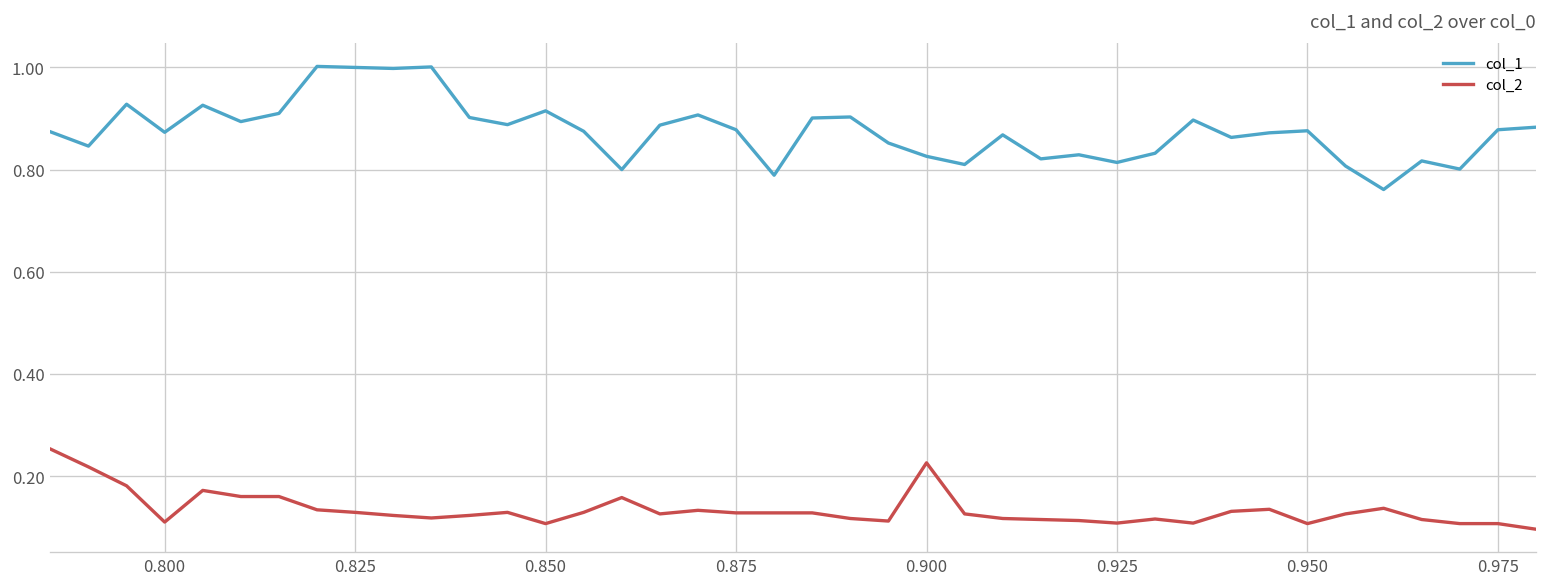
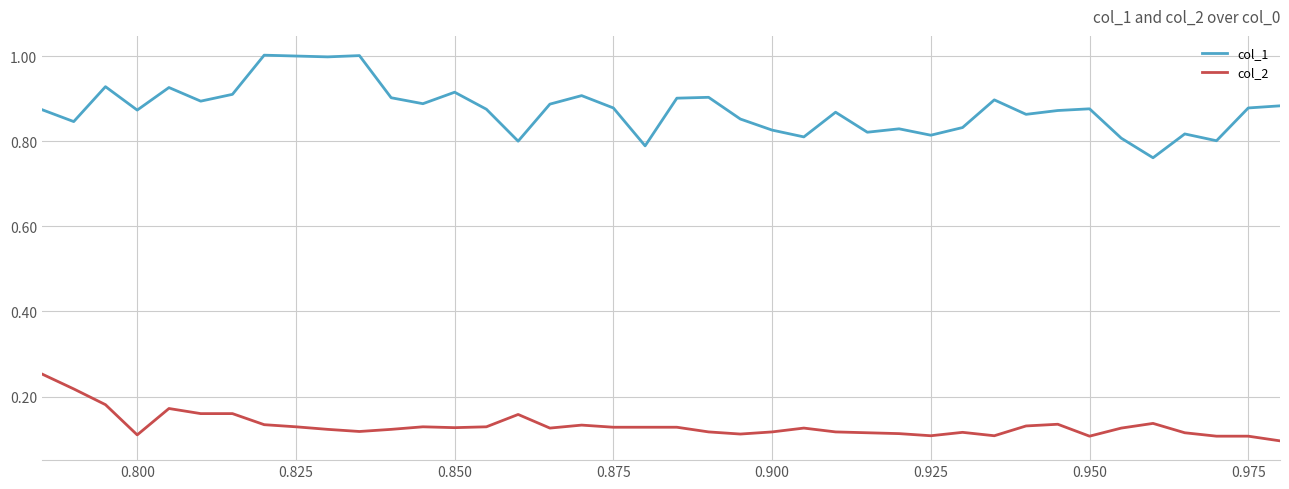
  {
    "col_1": {
      "0.800": 0.87,
      "0.825": 1.00,
      "0.850": 0.92,
      "0.875": 0.88,
      "0.900": 0.83,
      "0.925": 0.81,
      "0.950": 0.88,
      "0.975": 0.88
    },
    "col_2": {
      "0.800": 0.11,
      "0.825": 0.13,
-     "0.850": 0.11,
+     "0.850": 0.13,
      "0.875": 0.13,
-     "0.900": 0.23,
+     "0.900": 0.12,
      "0.925": 0.11,
      "0.950": 0.11,
      "0.975": 0.11
    }
  }
